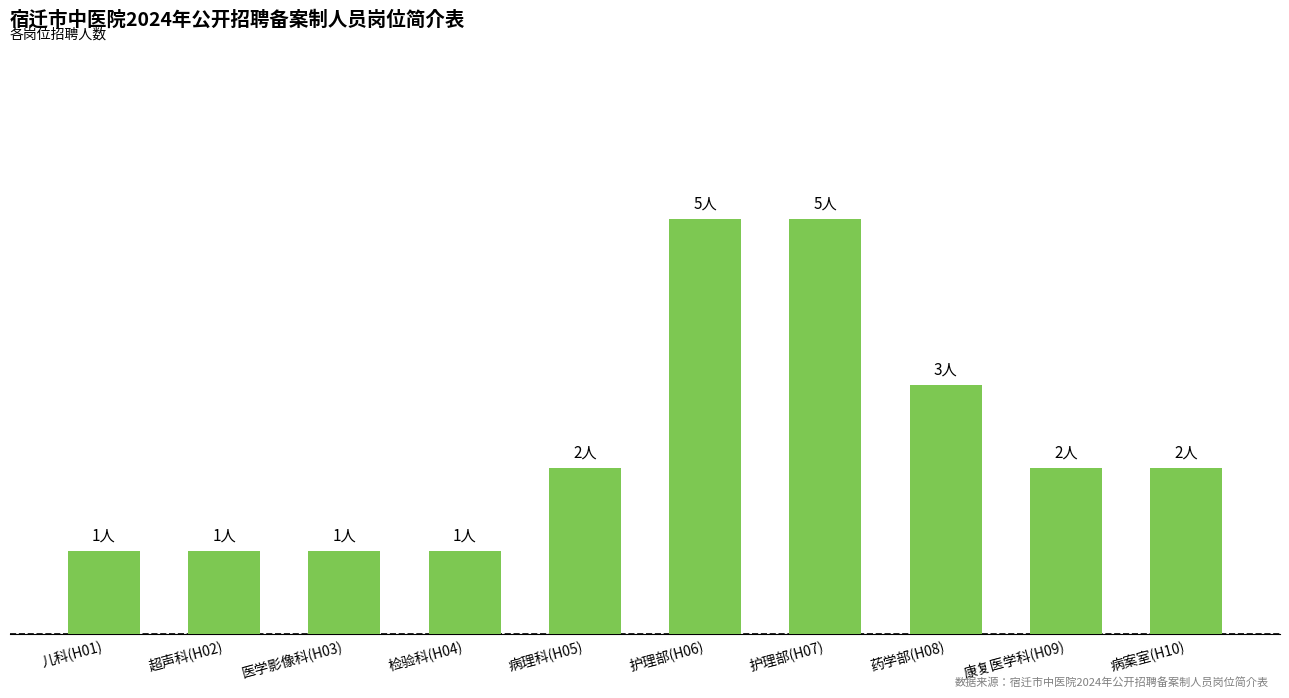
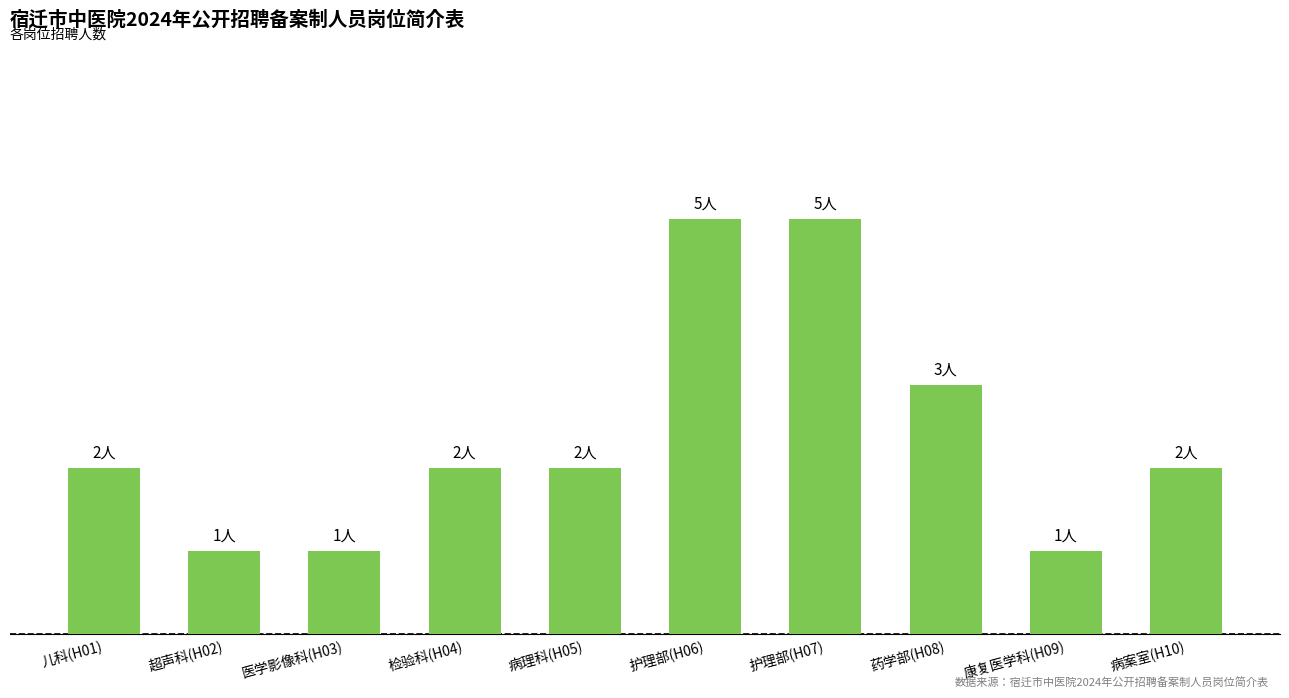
  {
-   "儿科(H01)": "1人",
+   "儿科(H01)": "2人",
    "超声科(H02)": "1人",
    "医学影像科(H03)": "1人",
-   "检验科(H04)": "1人",
+   "检验科(H04)": "2人",
    "病理科(H05)": "2人",
    "护理部(H06)": "5人",
    "护理部(H07)": "5人",
    "药学部(H08)": "3人",
-   "康复医学科(H09)": "2人",
+   "康复医学科(H09)": "1人",
    "病案室(H10)": "2人"
  }
